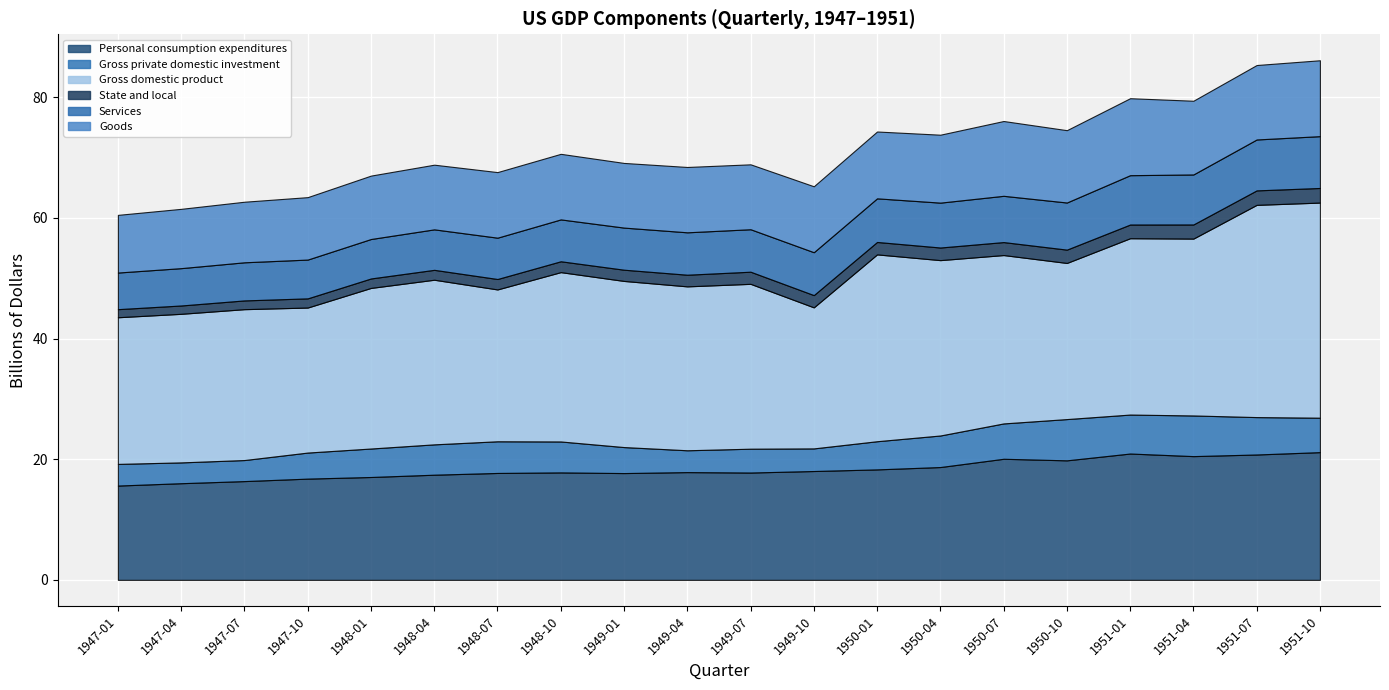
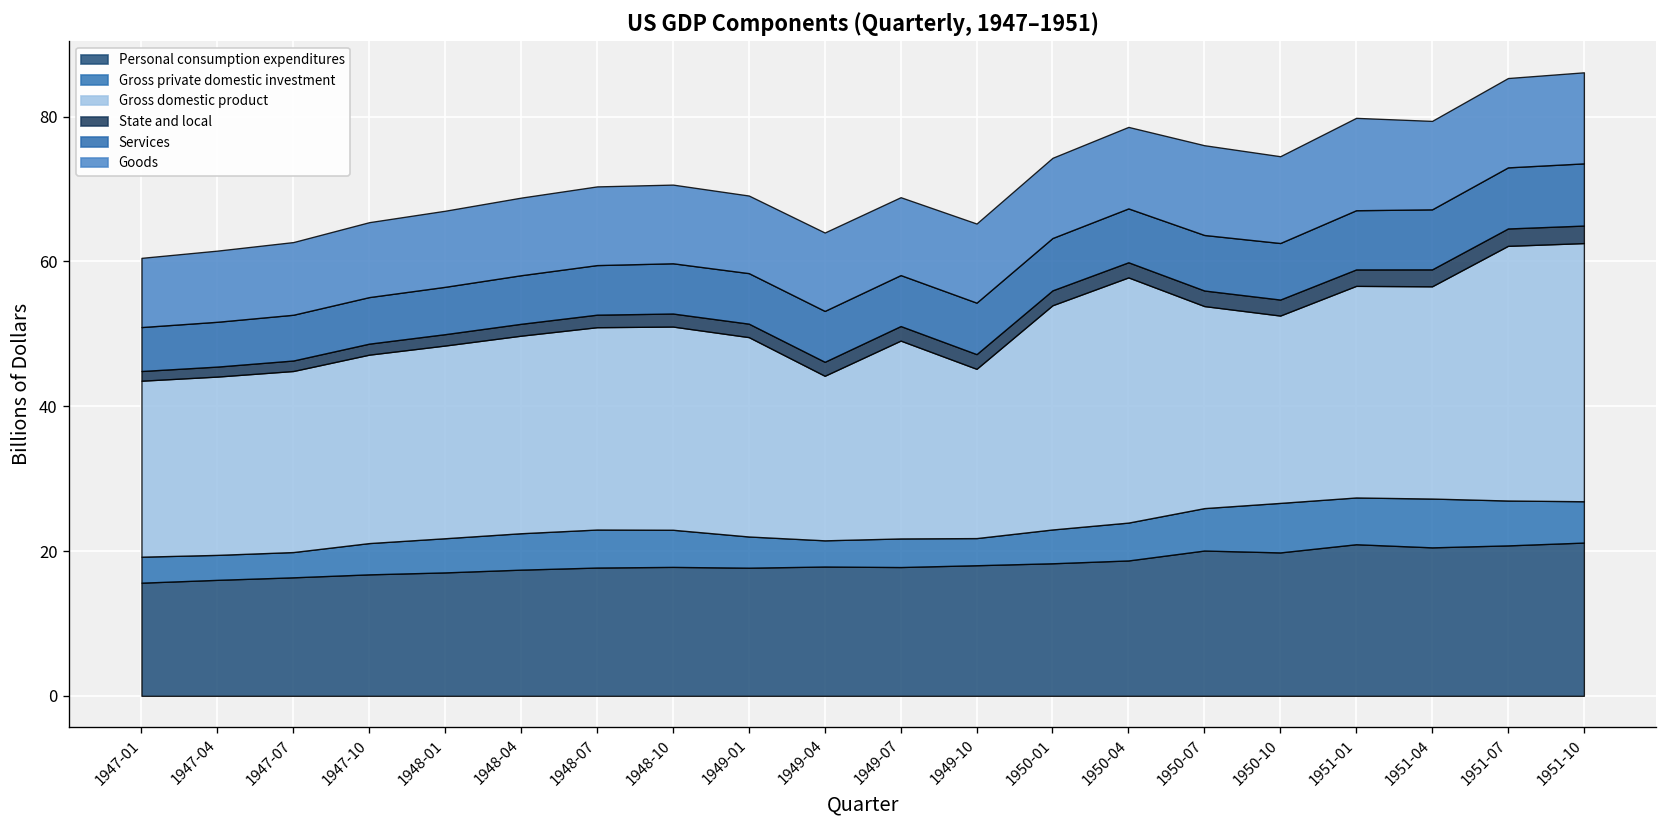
  {
    "Gross domestic product": {
      "1947-01": 24,
      "1947-04": 25,
      "1947-07": 25,
-     "1947-10": 24,
+     "1947-10": 26,
      "1948-01": 27,
      "1948-04": 27,
-     "1948-07": 25,
+     "1948-07": 28,
      "1948-10": 28,
      "1949-01": 28,
-     "1949-04": 27,
+     "1949-04": 23,
      "1949-07": 27,
      "1949-10": 23,
      "1950-01": 31,
-     "1950-04": 29,
+     "1950-04": 34,
      "1950-07": 28,
      "1950-10": 26,
      "1951-01": 29,
      "1951-04": 29,
      "1951-07": 35,
      "1951-10": 36
    }
  }
